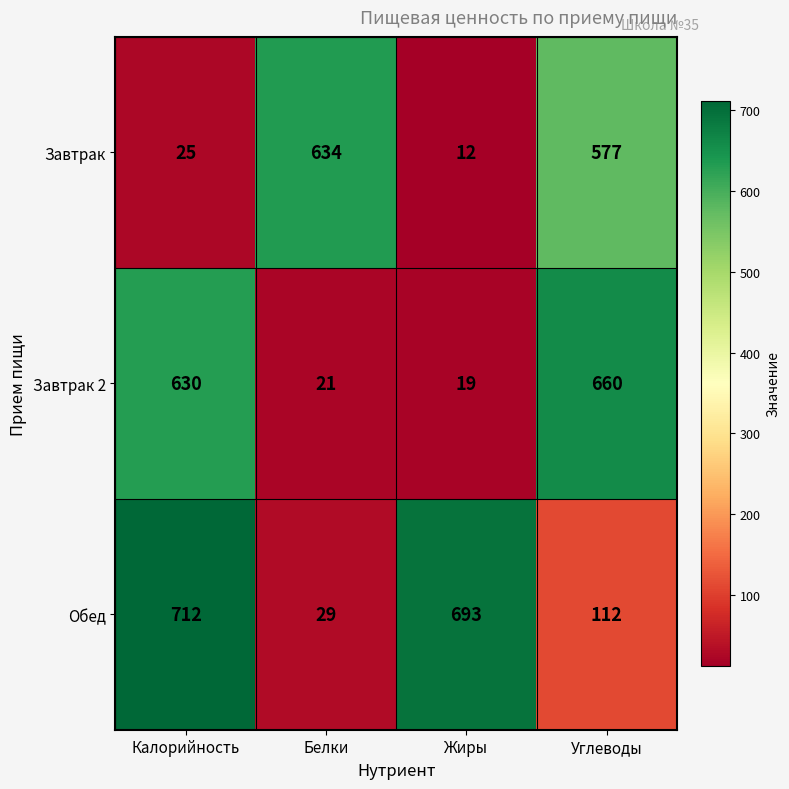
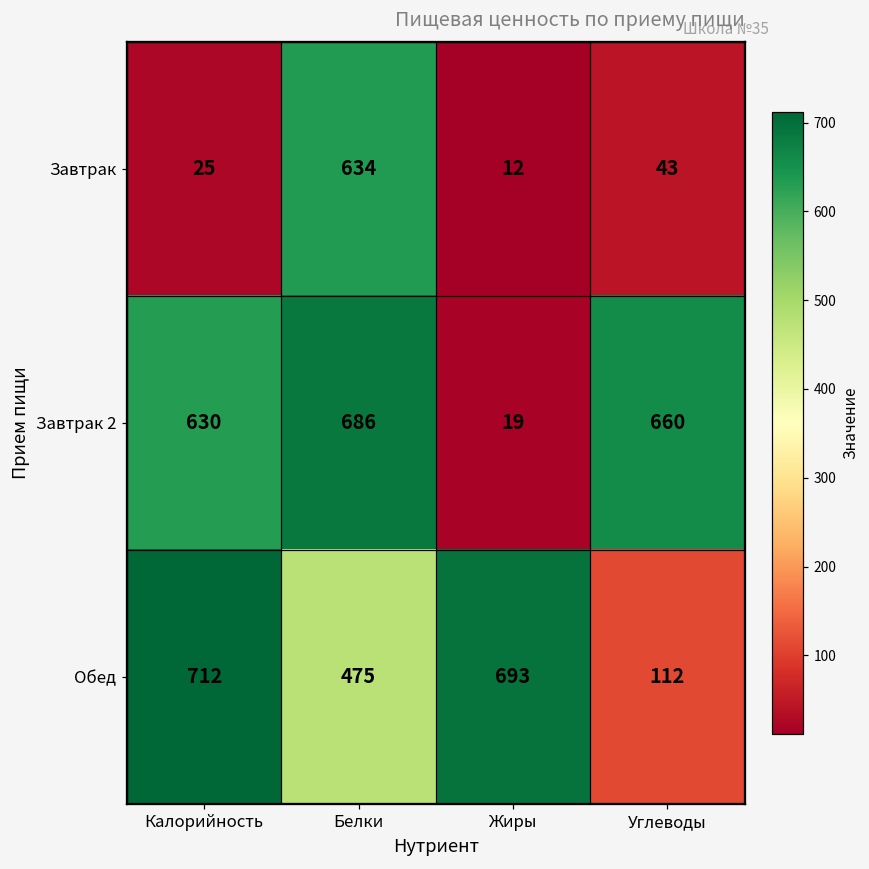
  {
    "Завтрак": {
      "Калорийность": 25,
      "Белки": 634,
      "Жиры": 12,
-     "Углеводы": 577
+     "Углеводы": 43
    },
    "Завтрак 2": {
      "Калорийность": 630,
-     "Белки": 21,
+     "Белки": 686,
      "Жиры": 19,
      "Углеводы": 660
    },
    "Обед": {
      "Калорийность": 712,
-     "Белки": 29,
+     "Белки": 475,
      "Жиры": 693,
      "Углеводы": 112
    }
  }
